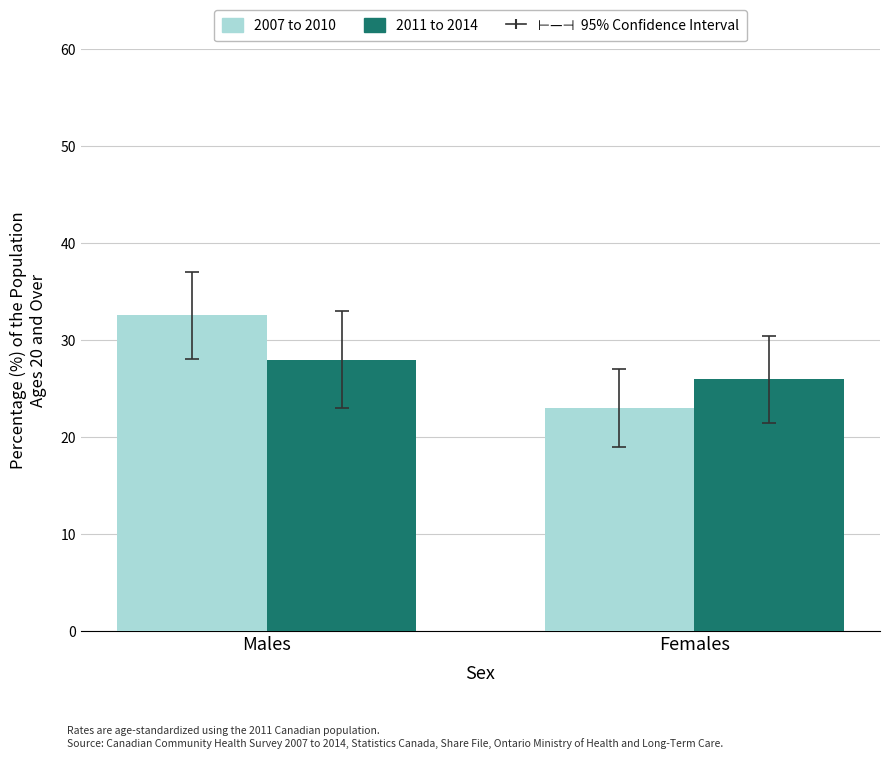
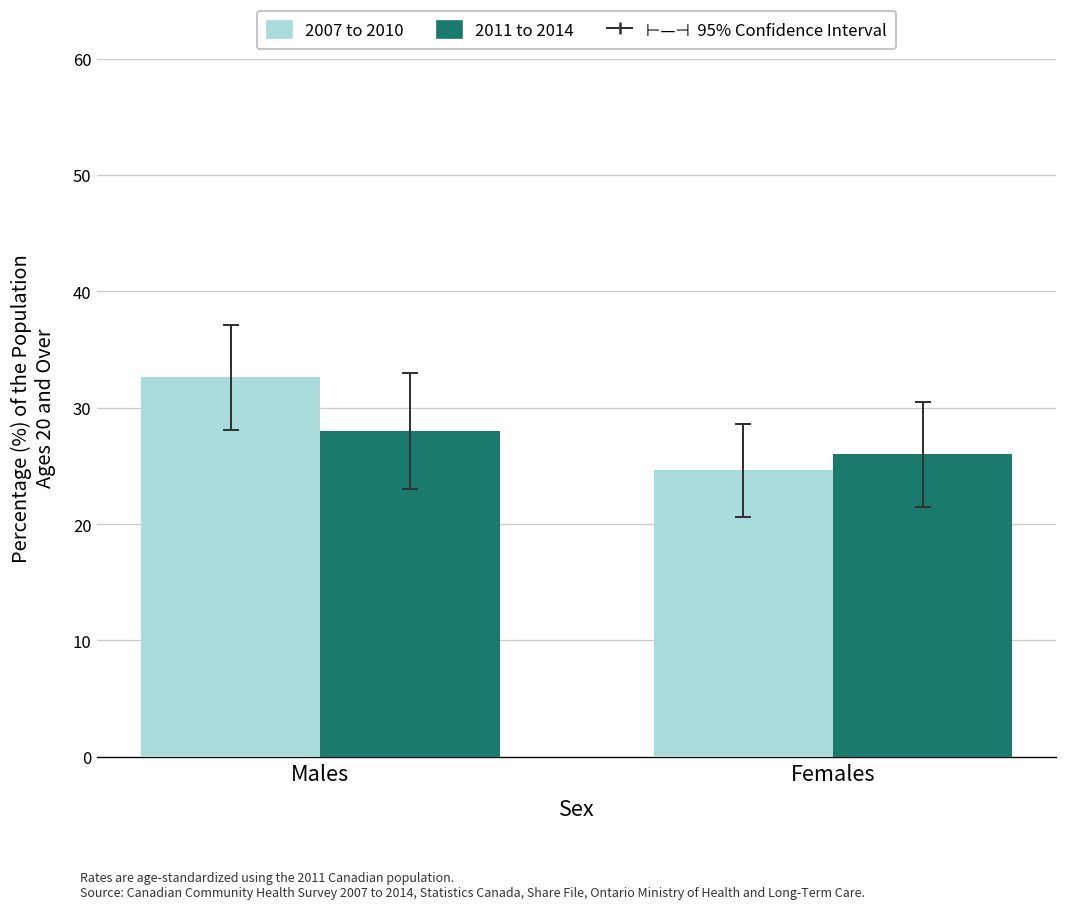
  {
    "2007 to 2010": {
      "Males": 33,
-     "Females": 23
+     "Females": 25
    },
    "2011 to 2014": {
      "Males": 28,
      "Females": 26
    }
  }
